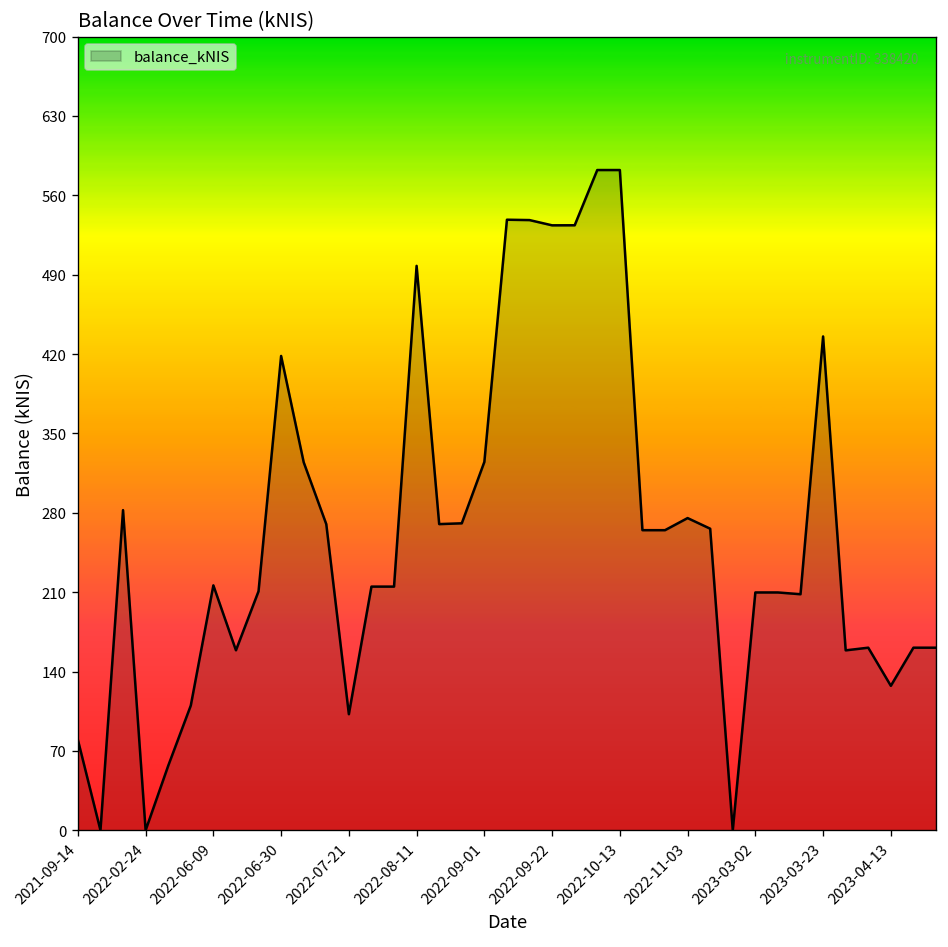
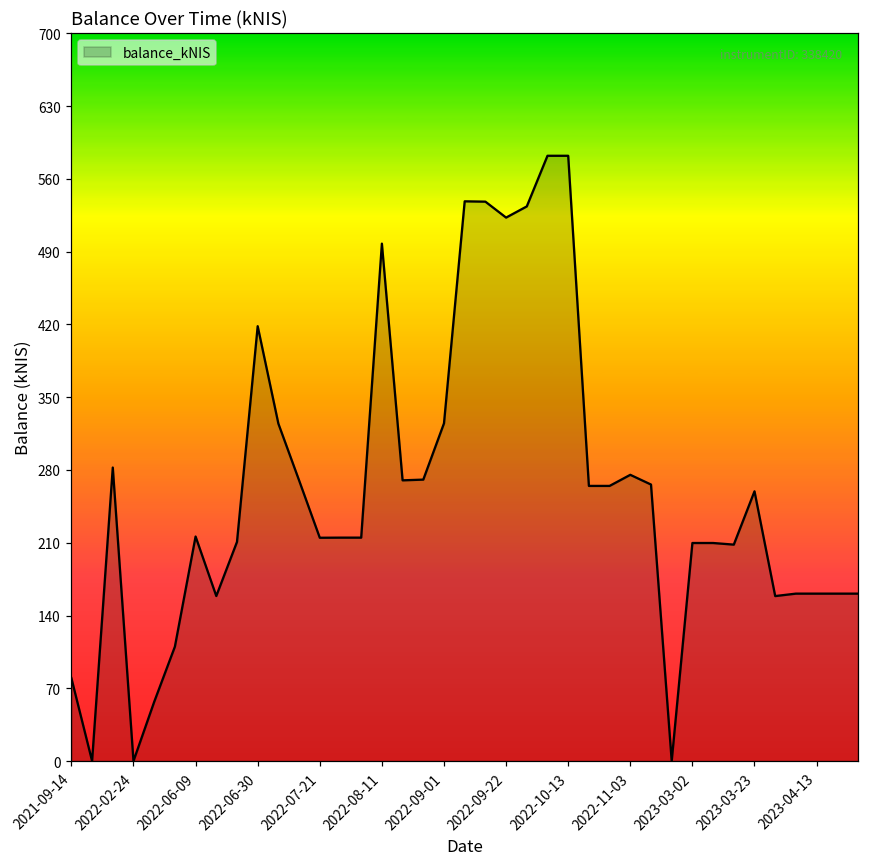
  {
    "2021-09-14": 80,
    "2022-02-24": 0,
    "2022-06-09": 220,
    "2022-06-30": 420,
-   "2022-07-21": 100,
+   "2022-07-21": 210,
    "2022-08-11": 500,
    "2022-09-01": 320,
-   "2022-09-22": 530,
+   "2022-09-22": 520,
    "2022-10-13": 580,
    "2022-11-03": 280,
    "2023-03-02": 210,
-   "2023-03-23": 440,
-   "2023-04-13": 130
+   "2023-03-23": 260,
+   "2023-04-13": 160
  }
